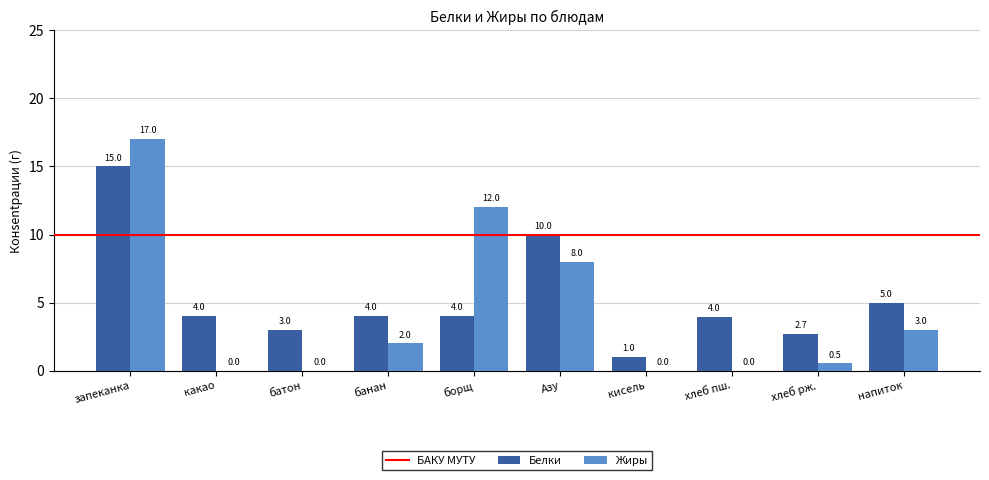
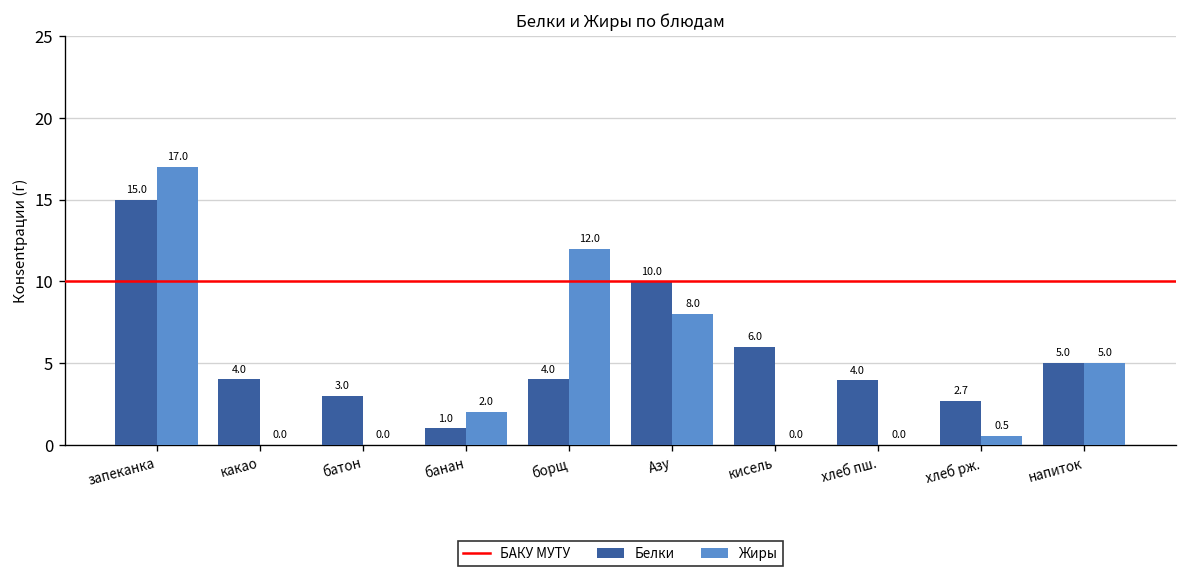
  {
    "Белки": {
      "запеканка": 15.0,
      "какао": 4.0,
      "батон": 3.0,
-     "банан": 4.0,
+     "банан": 1.0,
      "борщ": 4.0,
      "Азу": 10.0,
-     "кисель": 1.0,
+     "кисель": 6.0,
      "хлеб пш.": 4.0,
      "хлеб рж.": 2.7,
      "напиток": 5.0
    },
    "Жиры": {
      "запеканка": 17.0,
      "какао": 0.0,
      "батон": 0.0,
      "банан": 2.0,
      "борщ": 12.0,
      "Азу": 8.0,
      "кисель": 0.0,
      "хлеб пш.": 0.0,
      "хлеб рж.": 0.5,
-     "напиток": 3.0
+     "напиток": 5.0
    }
  }
